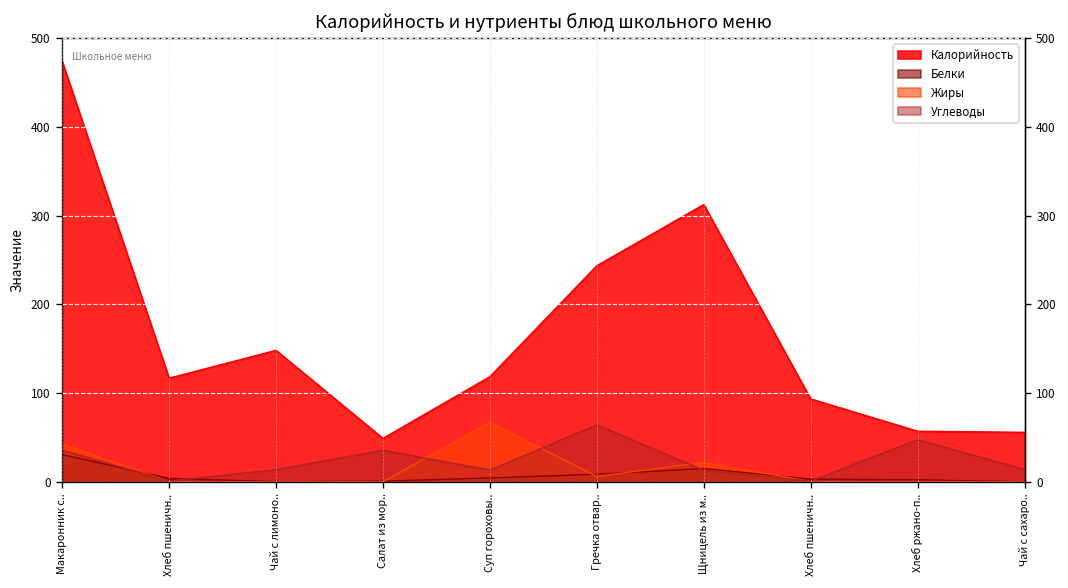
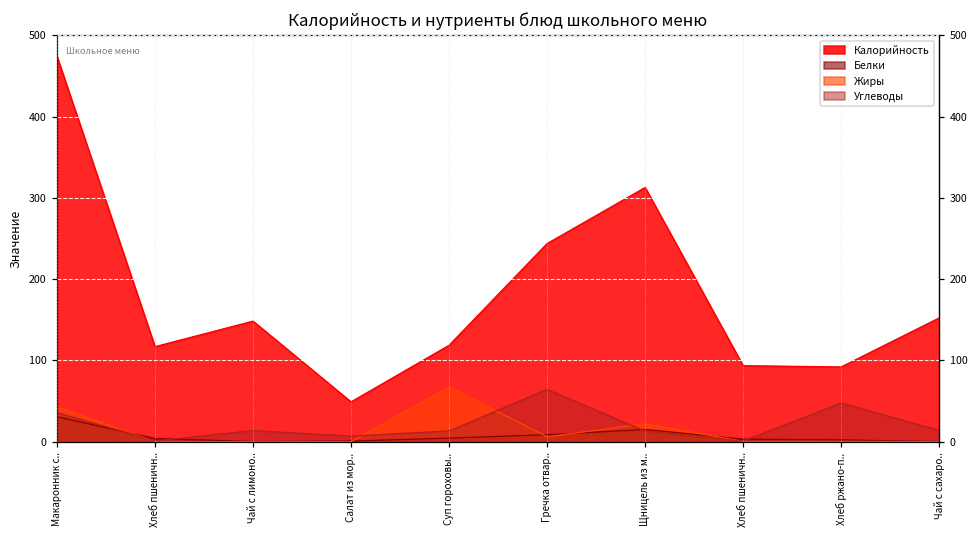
  {
    "Калорийность": {
      "Макаронник с..": 470,
      "Чай с лимоно..": 150,
      "Салат из мор..": 50,
      "Суп гороховы..": 120,
      "Гречка отвар..": 240,
      "Щницель из м..": 310,
-     "Хлеб ржано-п..": 60,
-     "Чай с сахаро..": 60
+     "Хлеб ржано-п..": 90,
+     "Чай с сахаро..": 150
    },
    "Белки": {
      "Макаронник с..": 30,
      "Суп гороховы..": 0
    },
    "Жиры": {
      "Макаронник с..": 40,
      "Суп гороховы..": 70,
      "Щницель из м..": 20
    },
    "Углеводы": {
      "Макаронник с..": 40,
      "Чай с лимоно..": 10,
-     "Салат из мор..": 40,
+     "Салат из мор..": 10,
      "Суп гороховы..": 10,
      "Гречка отвар..": 60,
      "Хлеб ржано-п..": 50,
      "Чай с сахаро..": 10
    }
  }
